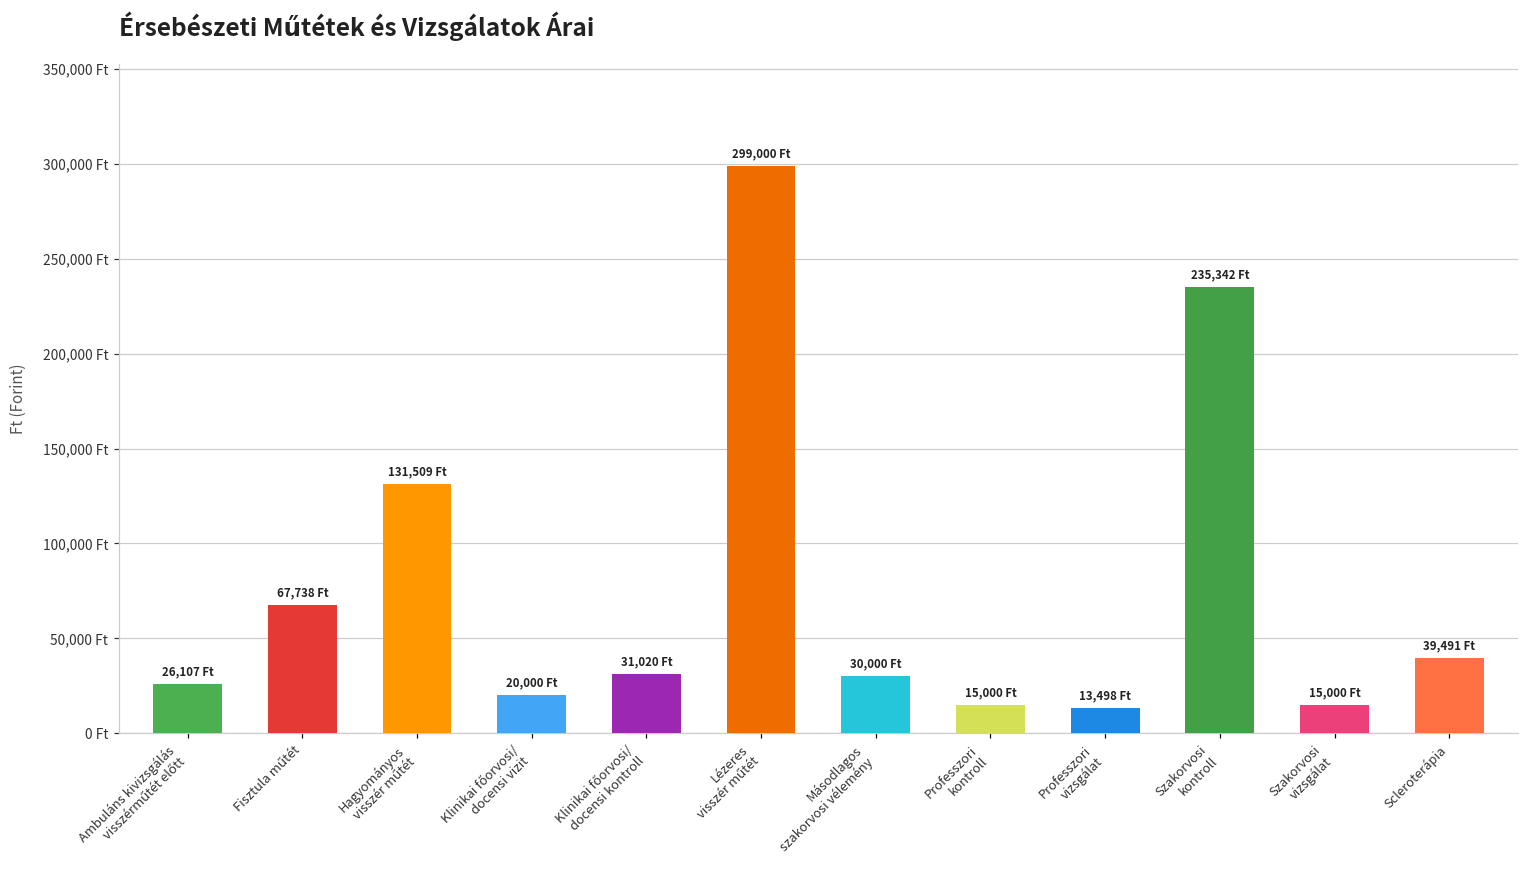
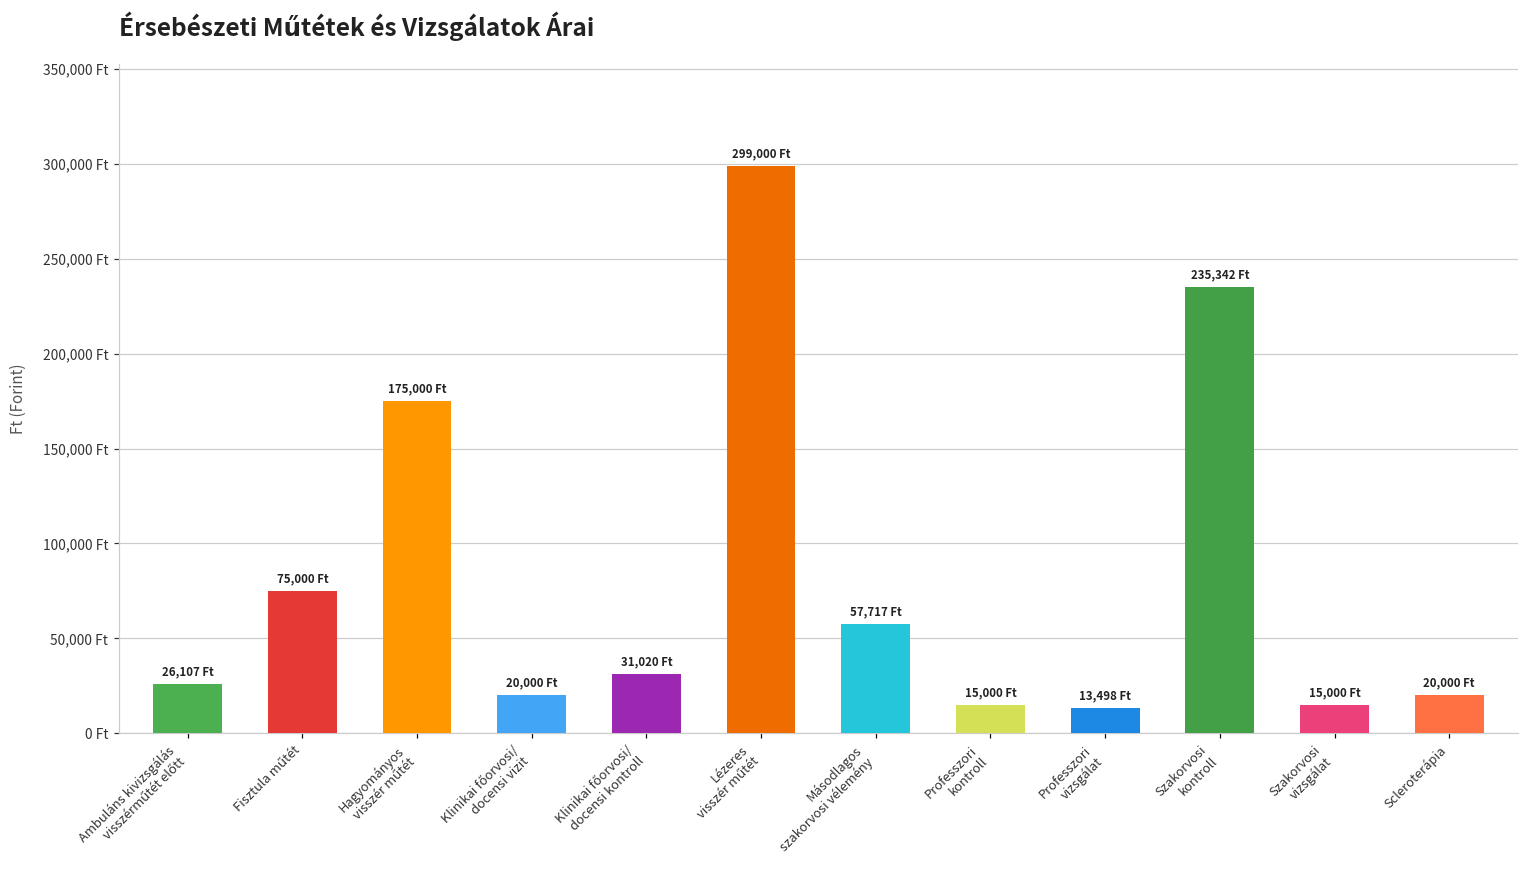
  {
    "Ambuláns kivizsgálás visszérműtét előtt": "26,107",
-   "Fisztula műtét": "67,738",
-   "Hagyományos visszér műtét": "131,509",
+   "Fisztula műtét": "75,000",
+   "Hagyományos visszér műtét": "175,000",
    "Klinikai főorvosi/ docensi vizit": "20,000",
    "Klinikai főorvosi/ docensi kontroll": "31,020",
    "Lézeres visszér műtét": "299,000",
-   "Másodlagos szakorvosi vélemény": "30,000",
+   "Másodlagos szakorvosi vélemény": "57,717",
    "Professzori kontroll": "15,000",
    "Professzori vizsgálat": "13,498",
    "Szakorvosi kontroll": "235,342",
    "Szakorvosi vizsgálat": "15,000",
-   "Scleroterápia": "39,491"
+   "Scleroterápia": "20,000"
  }
